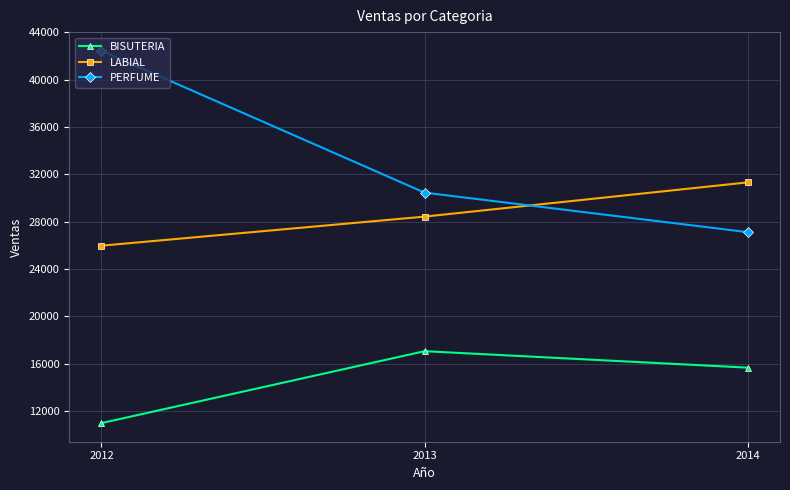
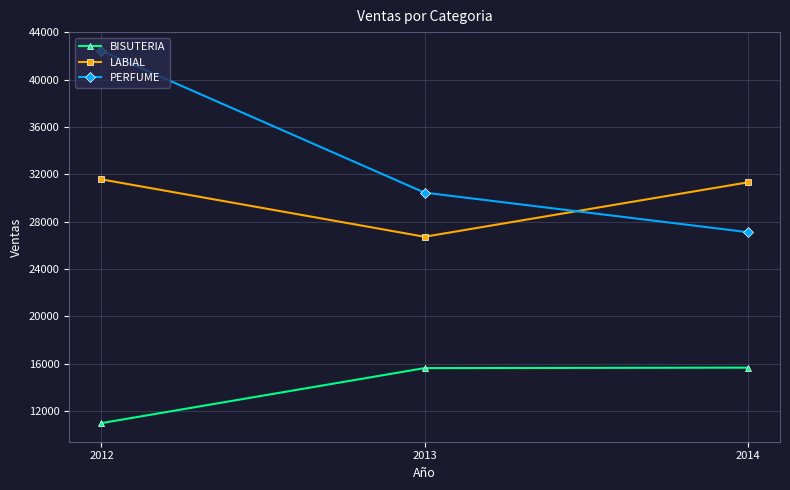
  {
    "BISUTERIA": {
      "2012": 11000,
-     "2013": 17100,
+     "2013": 15600,
      "2014": 15700
    },
    "LABIAL": {
-     "2012": 26000,
-     "2013": 28400,
+     "2012": 31600,
+     "2013": 26700,
      "2014": 31300
    },
    "PERFUME": {
      "2013": 30500,
      "2014": 27100
    }
  }
